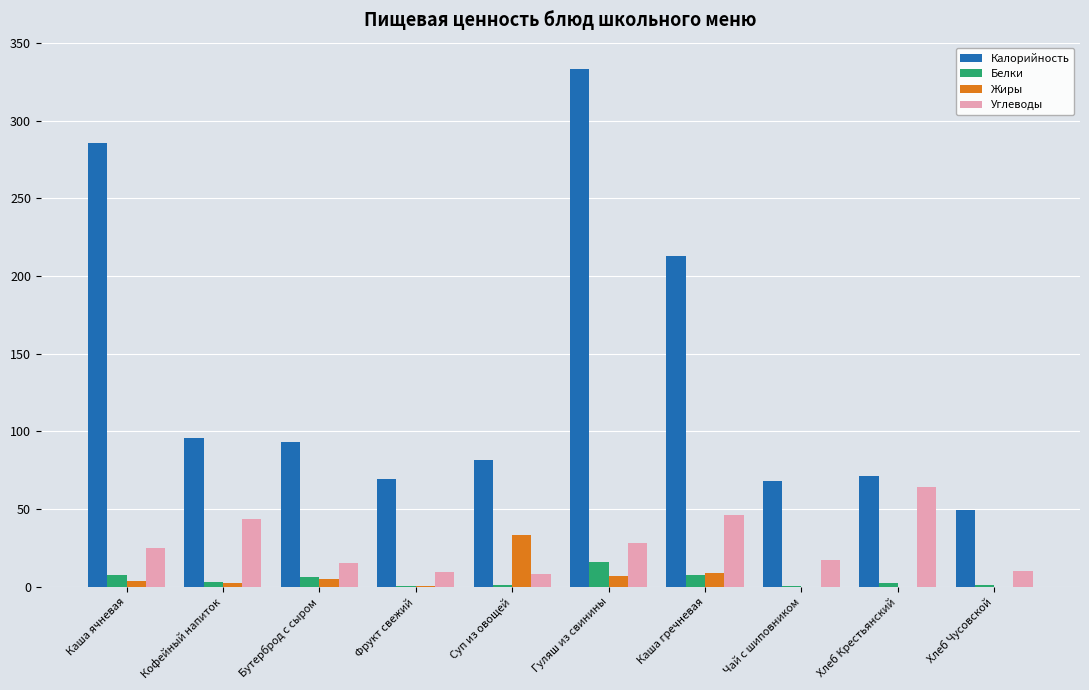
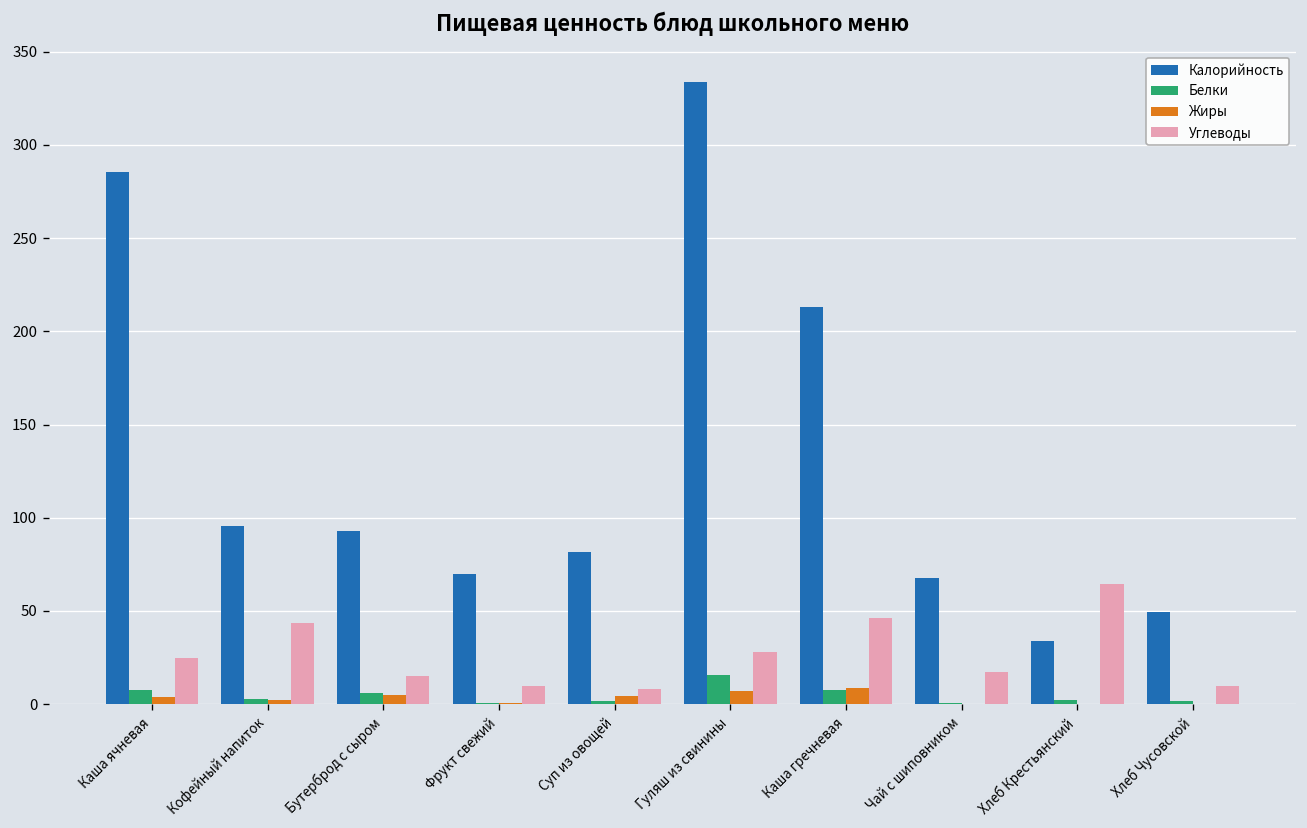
  {
    "Калорийность": {
      "Каша ячневая": 286,
      "Кофейный напиток": 96,
      "Бутерброд с сыром": 93,
      "Фрукт свежий": 70,
      "Суп из овощей": 82,
      "Гуляш из свинины": 334,
      "Каша гречневая": 213,
      "Чай с шиповником": 68,
-     "Хлеб Крестьянский": 71,
+     "Хлеб Крестьянский": 34,
      "Хлеб Чусовской": 50
    },
    "Белки": {
      "Каша ячневая": 8,
      "Кофейный напиток": 3,
      "Бутерброд с сыром": 6,
      "Гуляш из свинины": 16,
      "Каша гречневая": 8,
      "Хлеб Крестьянский": 2
    },
    "Жиры": {
      "Каша ячневая": 4,
      "Кофейный напиток": 2,
      "Бутерброд с сыром": 5,
-     "Суп из овощей": 34,
+     "Суп из овощей": 5,
      "Гуляш из свинины": 7,
      "Каша гречневая": 9
    },
    "Углеводы": {
      "Каша ячневая": 25,
      "Кофейный напиток": 44,
      "Бутерброд с сыром": 15,
      "Фрукт свежий": 10,
      "Суп из овощей": 8,
      "Гуляш из свинины": 28,
      "Каша гречневая": 46,
      "Чай с шиповником": 17,
      "Хлеб Крестьянский": 64,
      "Хлеб Чусовской": 10
    }
  }
